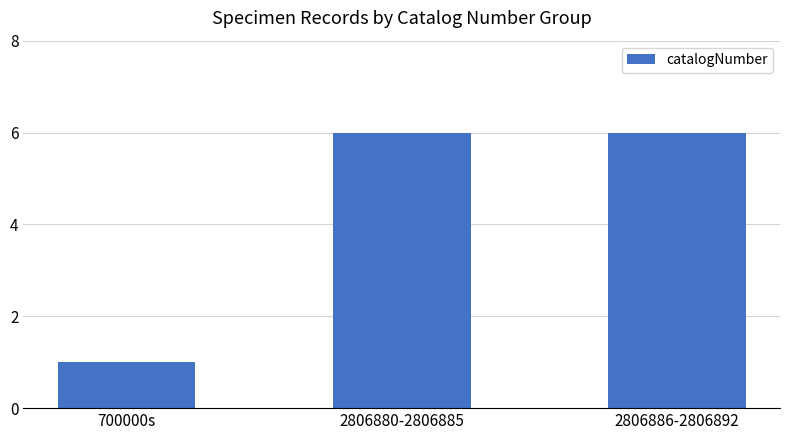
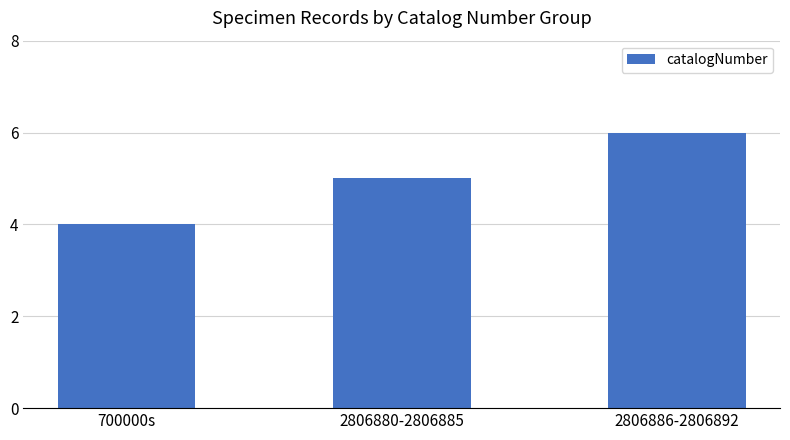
  {
-   "700000s": 1,
-   "2806880-2806885": 6,
+   "700000s": 4,
+   "2806880-2806885": 5,
    "2806886-2806892": 6
  }
